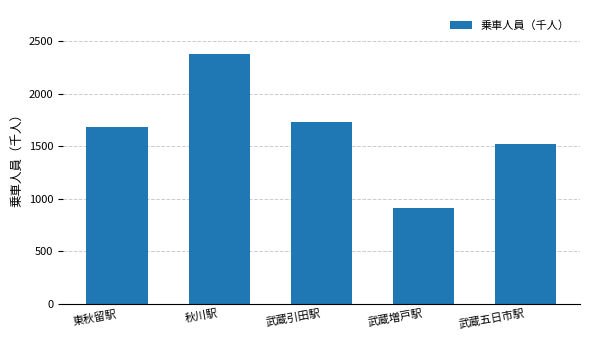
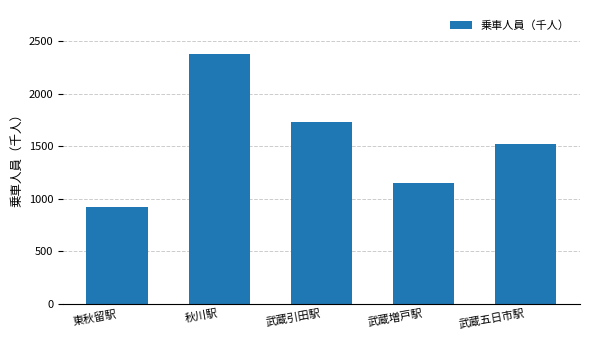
  {
-   "東秋留駅": 1680,
+   "東秋留駅": 920,
    "秋川駅": 2380,
    "武蔵引田駅": 1730,
-   "武蔵増戸駅": 910,
+   "武蔵増戸駅": 1150,
    "武蔵五日市駅": 1520
  }
